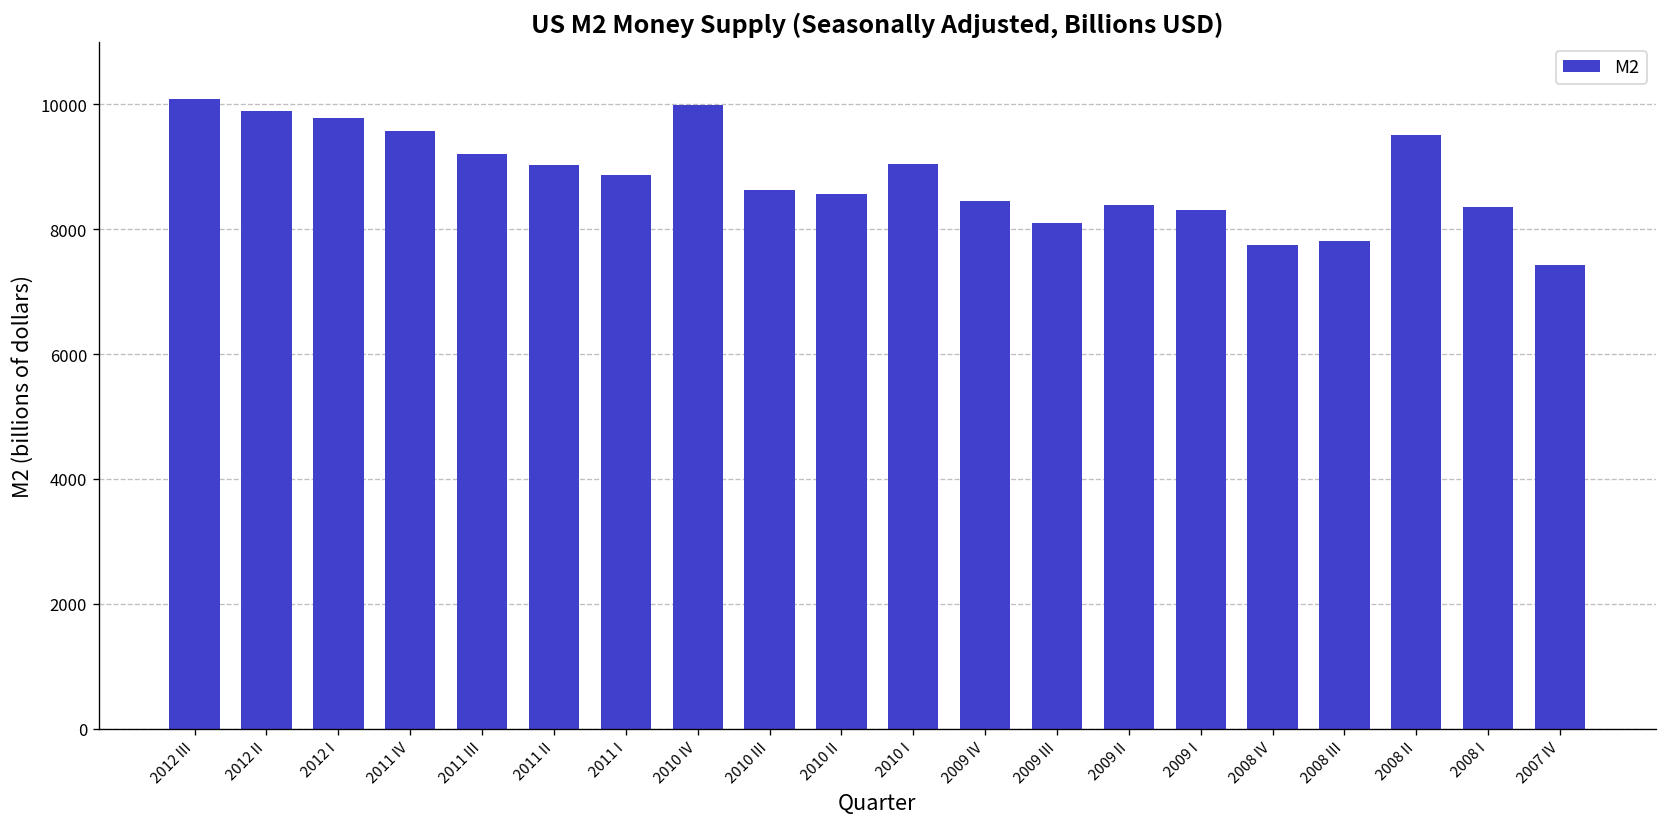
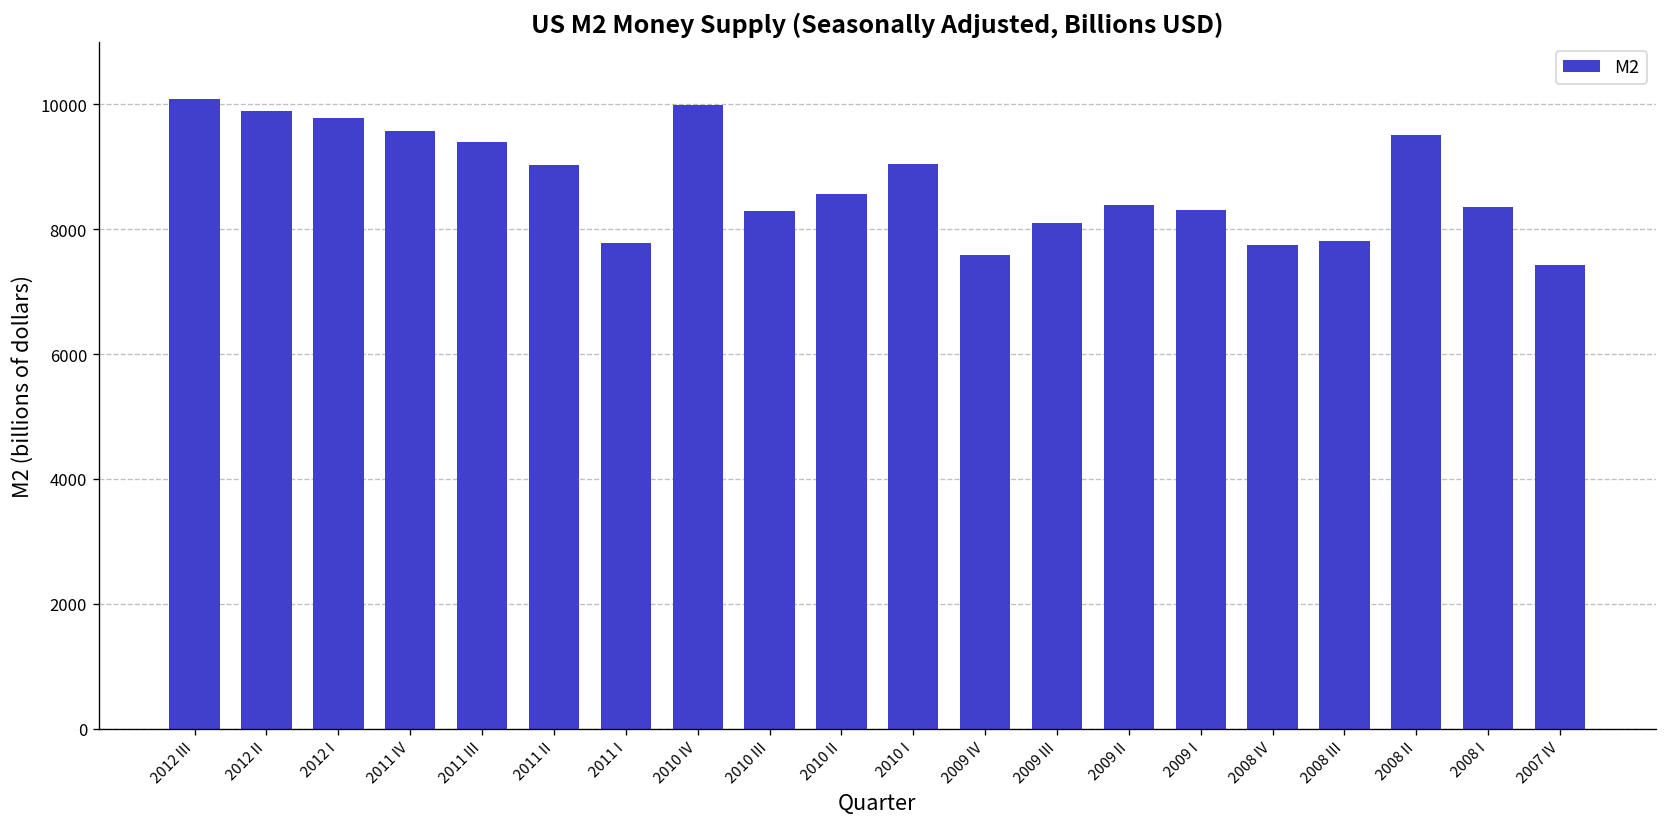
  {
    "2012 III": 10100,
    "2012 II": 9900,
    "2012 I": 9800,
    "2011 IV": 9600,
-   "2011 III": 9200,
+   "2011 III": 9400,
    "2011 II": 9000,
-   "2011 I": 8900,
+   "2011 I": 7800,
    "2010 IV": 10000,
-   "2010 III": 8600,
+   "2010 III": 8300,
    "2010 II": 8600,
    "2010 I": 9000,
-   "2009 IV": 8500,
+   "2009 IV": 7600,
    "2009 III": 8100,
    "2009 II": 8400,
    "2009 I": 8300,
    "2008 IV": 7700,
    "2008 III": 7800,
    "2008 II": 9500,
    "2008 I": 8400,
    "2007 IV": 7400
  }
